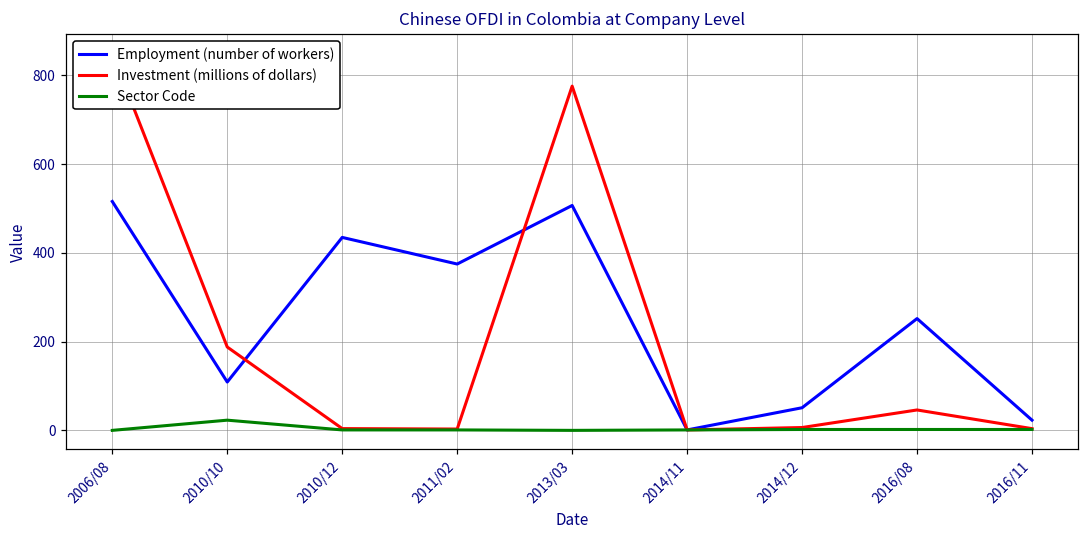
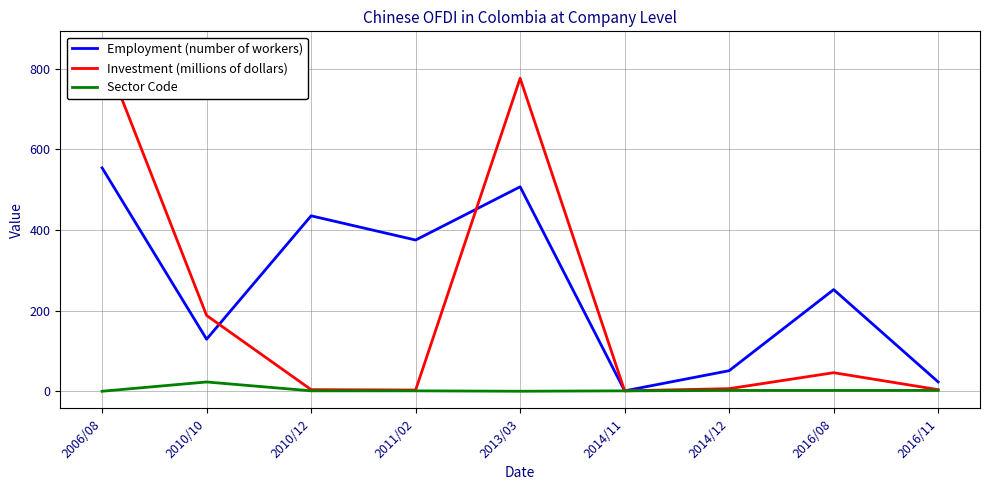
  {
    "Employment (number of workers)": {
-     "2006/08": 520,
-     "2010/10": 110,
+     "2006/08": 550,
+     "2010/10": 130,
      "2010/12": 440,
      "2011/02": 380,
      "2013/03": 510,
      "2014/12": 50,
      "2016/08": 250,
      "2016/11": 20
    },
    "Investment (millions of dollars)": {
      "2010/10": 190,
      "2013/03": 780,
      "2016/08": 50
    },
    "Sector Code": {
      "2006/08": 0,
      "2010/10": 20,
      "2013/03": 0,
      "2016/08": 0
    }
  }
